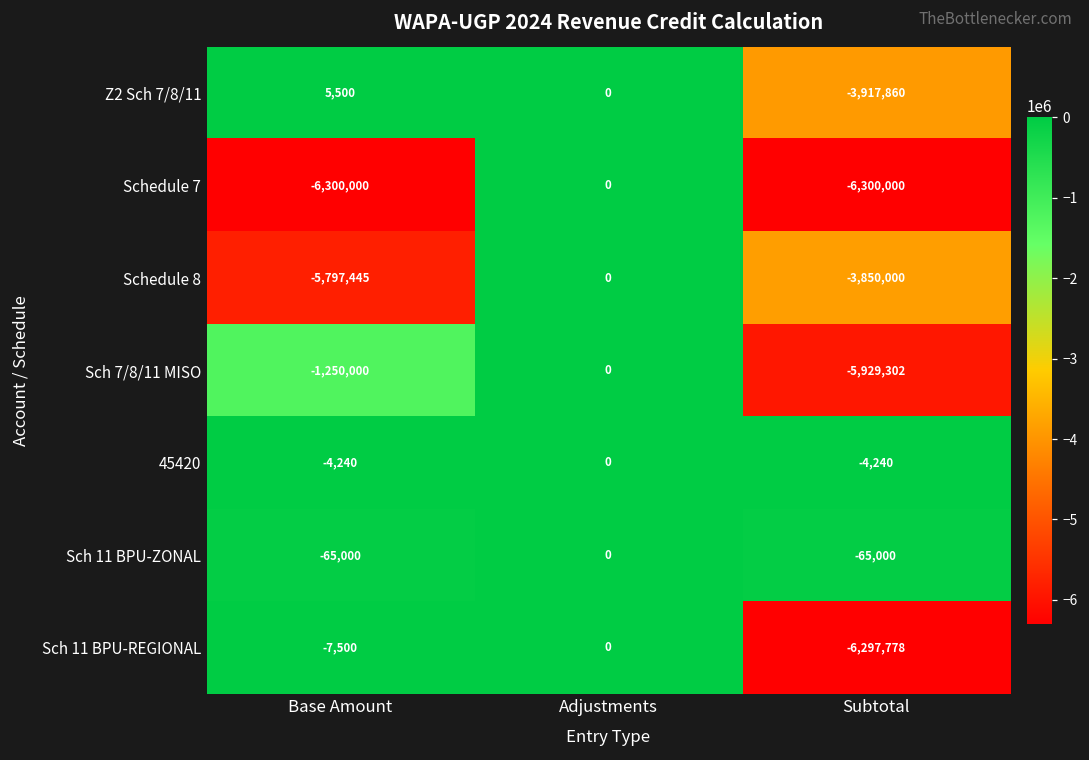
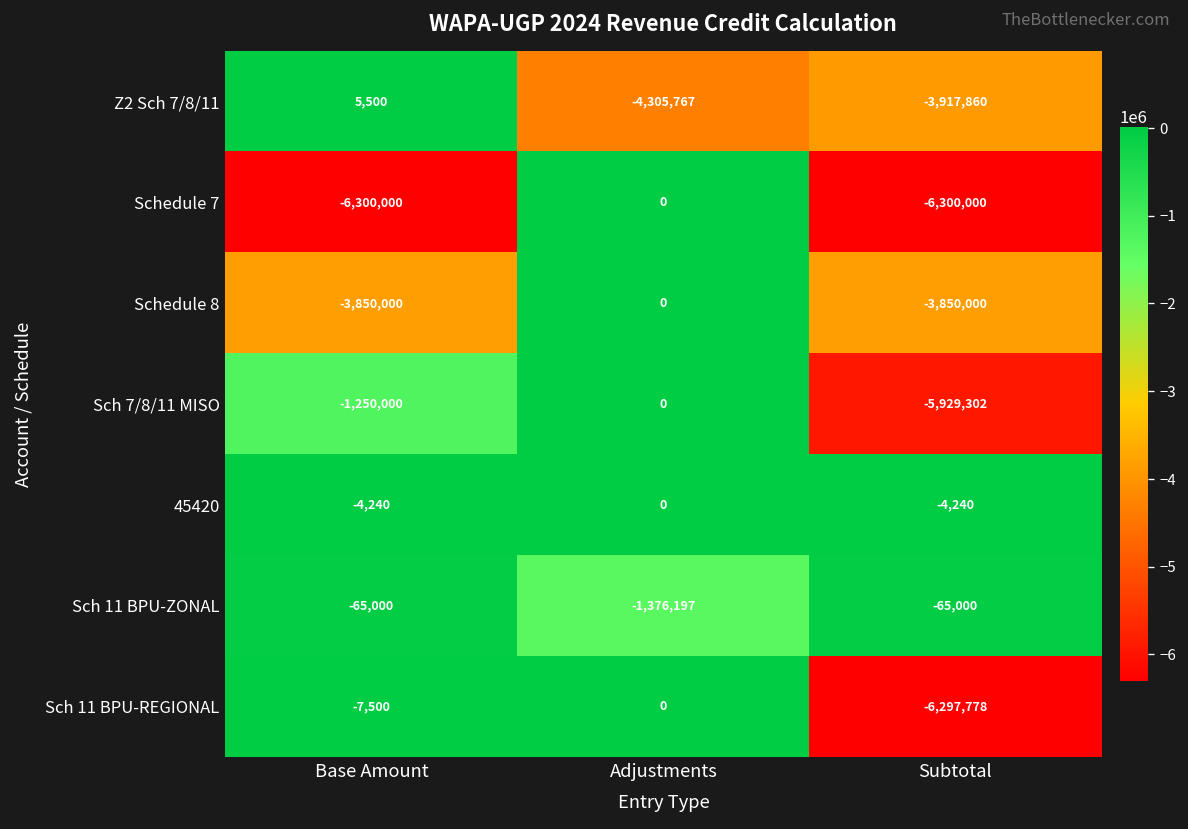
  {
    "Z2 Sch 7/8/11": {
      "Base Amount": "5,500",
-     "Adjustments": "0",
+     "Adjustments": "-4,305,767",
      "Subtotal": "-3,917,860"
    },
    "Schedule 7": {
      "Base Amount": "-6,300,000",
      "Adjustments": "0",
      "Subtotal": "-6,300,000"
    },
    "Schedule 8": {
-     "Base Amount": "-5,797,445",
+     "Base Amount": "-3,850,000",
      "Adjustments": "0",
      "Subtotal": "-3,850,000"
    },
    "Sch 7/8/11 MISO": {
      "Base Amount": "-1,250,000",
      "Adjustments": "0",
      "Subtotal": "-5,929,302"
    },
    "45420": {
      "Base Amount": "-4,240",
      "Adjustments": "0",
      "Subtotal": "-4,240"
    },
    "Sch 11 BPU-ZONAL": {
      "Base Amount": "-65,000",
-     "Adjustments": "0",
+     "Adjustments": "-1,376,197",
      "Subtotal": "-65,000"
    },
    "Sch 11 BPU-REGIONAL": {
      "Base Amount": "-7,500",
      "Adjustments": "0",
      "Subtotal": "-6,297,778"
    }
  }
